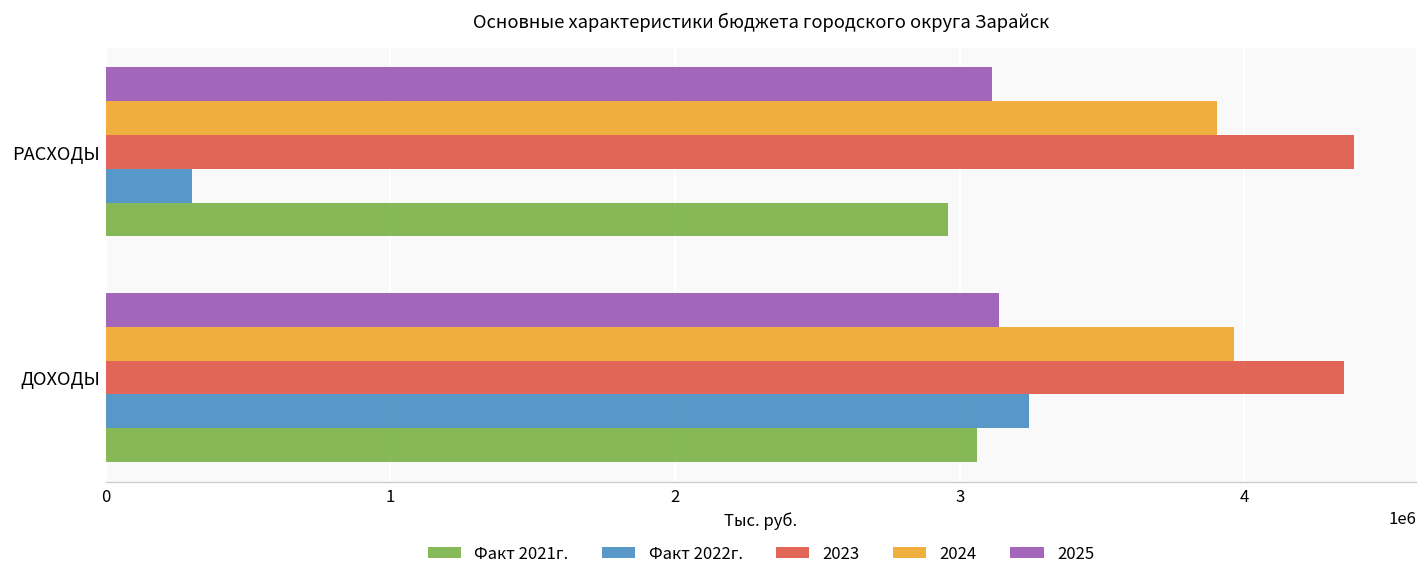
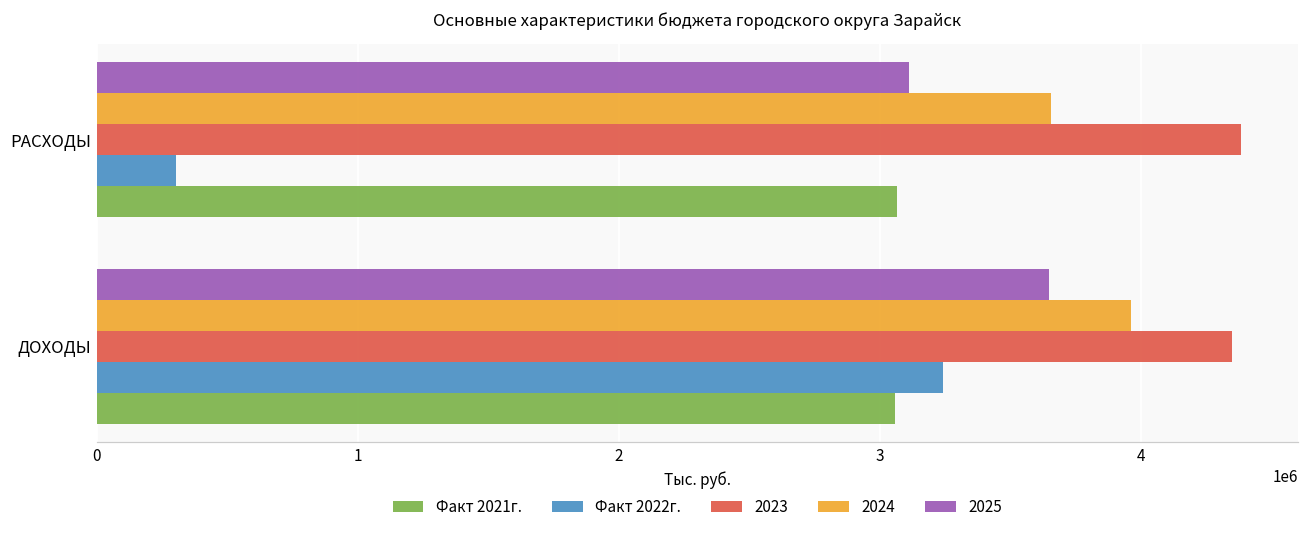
  {
    "Факт 2021г.": {
-     "РАСХОДЫ": 2960000,
+     "РАСХОДЫ": 3070000,
      "ДОХОДЫ": 3060000
    },
    "Факт 2022г.": {
      "РАСХОДЫ": 300000,
      "ДОХОДЫ": 3240000
    },
    "2023": {
      "РАСХОДЫ": 4380000,
      "ДОХОДЫ": 4350000
    },
    "2024": {
-     "РАСХОДЫ": 3900000,
+     "РАСХОДЫ": 3660000,
      "ДОХОДЫ": 3960000
    },
    "2025": {
      "РАСХОДЫ": 3110000,
-     "ДОХОДЫ": 3140000
+     "ДОХОДЫ": 3650000
    }
  }
